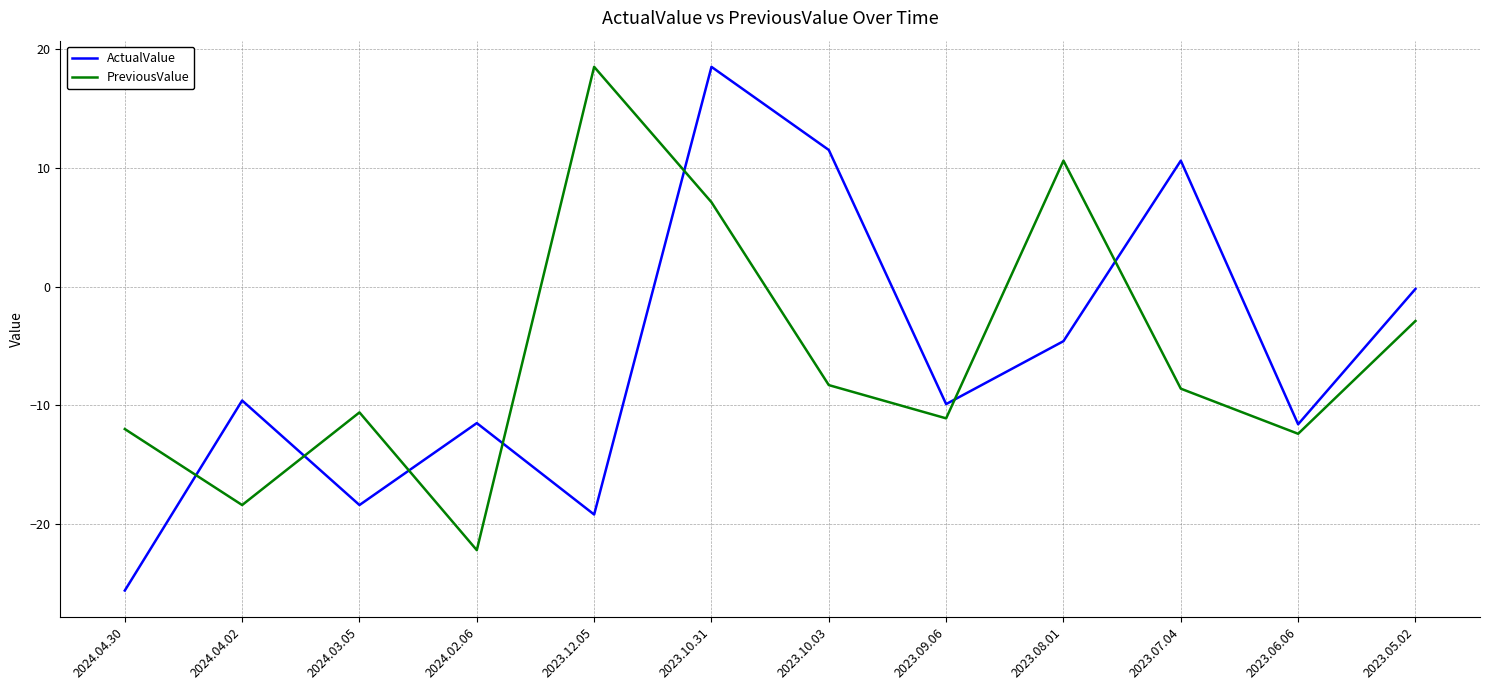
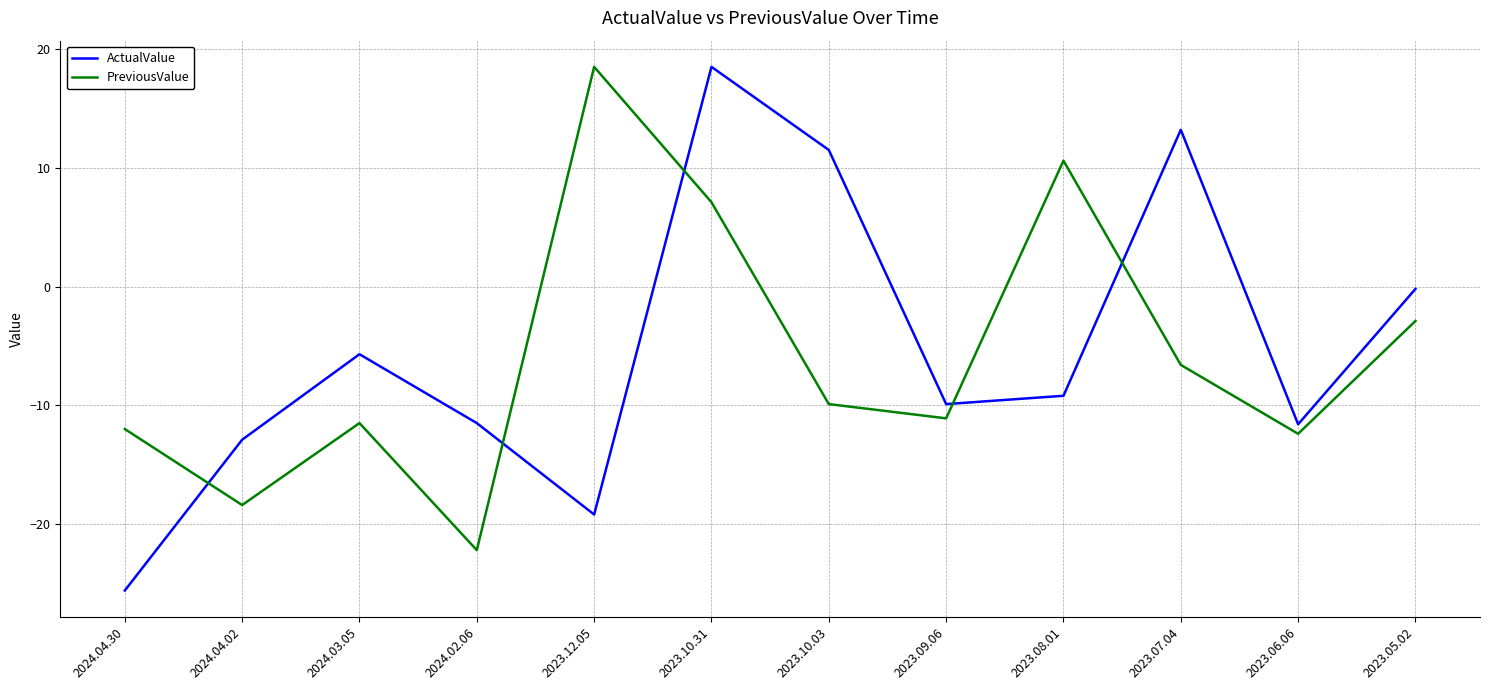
  {
    "ActualValue": {
      "2024.04.30": -25.6,
-     "2024.04.02": -9.6,
-     "2024.03.05": -18.4,
+     "2024.04.02": -12.9,
+     "2024.03.05": -5.7,
      "2024.02.06": -11.5,
      "2023.12.05": -19.2,
      "2023.10.31": 18.5,
      "2023.10.03": 11.5,
      "2023.09.06": -9.9,
-     "2023.08.01": -4.6,
-     "2023.07.04": 10.6,
+     "2023.08.01": -9.2,
+     "2023.07.04": 13.2,
      "2023.06.06": -11.6,
      "2023.05.02": -0.2
    },
    "PreviousValue": {
      "2024.04.30": -12.0,
      "2024.04.02": -18.4,
-     "2024.03.05": -10.6,
+     "2024.03.05": -11.5,
      "2024.02.06": -22.2,
      "2023.12.05": 18.5,
      "2023.10.31": 7.1,
-     "2023.10.03": -8.3,
+     "2023.10.03": -9.9,
      "2023.09.06": -11.1,
      "2023.08.01": 10.6,
-     "2023.07.04": -8.6,
+     "2023.07.04": -6.6,
      "2023.06.06": -12.4,
      "2023.05.02": -2.9
    }
  }
